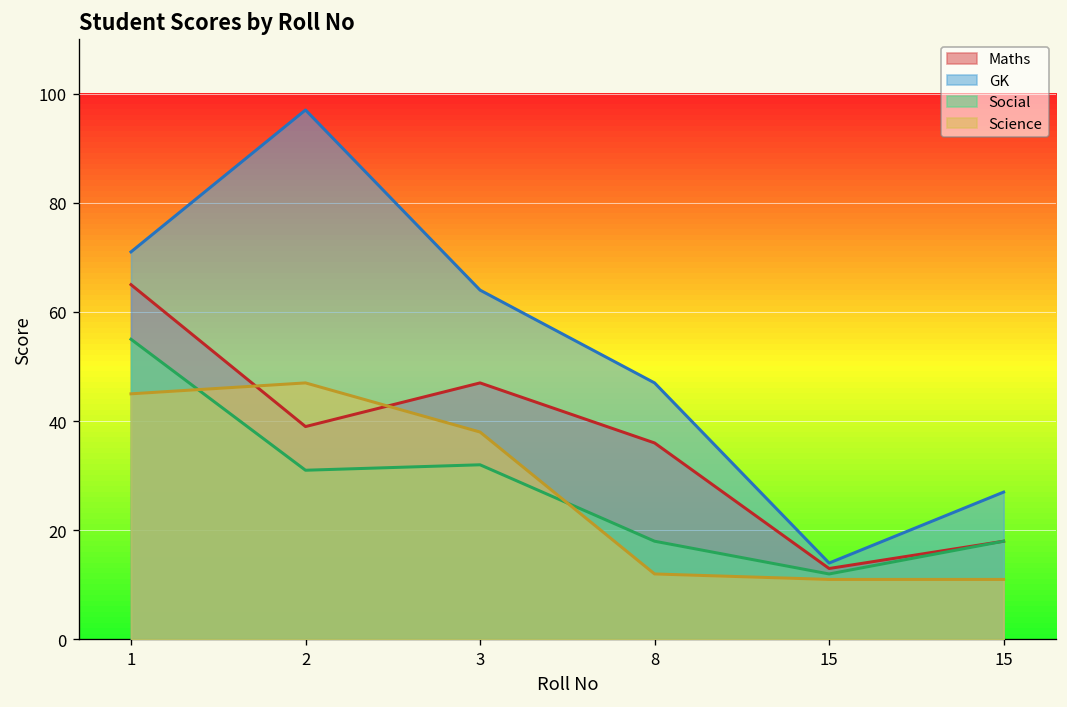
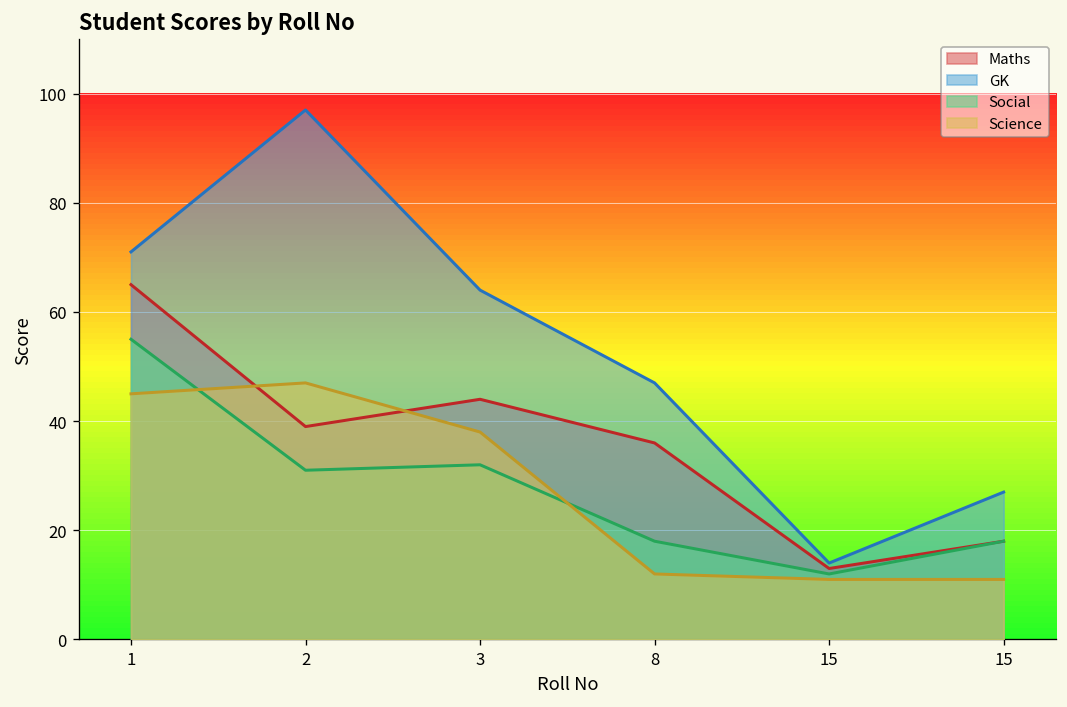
  {
    "Maths": {
      "1": 65,
      "2": 39,
-     "3": 47,
+     "3": 44,
      "8": 36
    },
    "GK": {
      "1": 71,
      "2": 97,
      "3": 64,
      "8": 47
    },
    "Social": {
      "1": 55,
      "2": 31,
      "3": 32,
      "8": 18
    },
    "Science": {
      "1": 45,
      "2": 47,
      "3": 38,
      "8": 12
    }
  }
